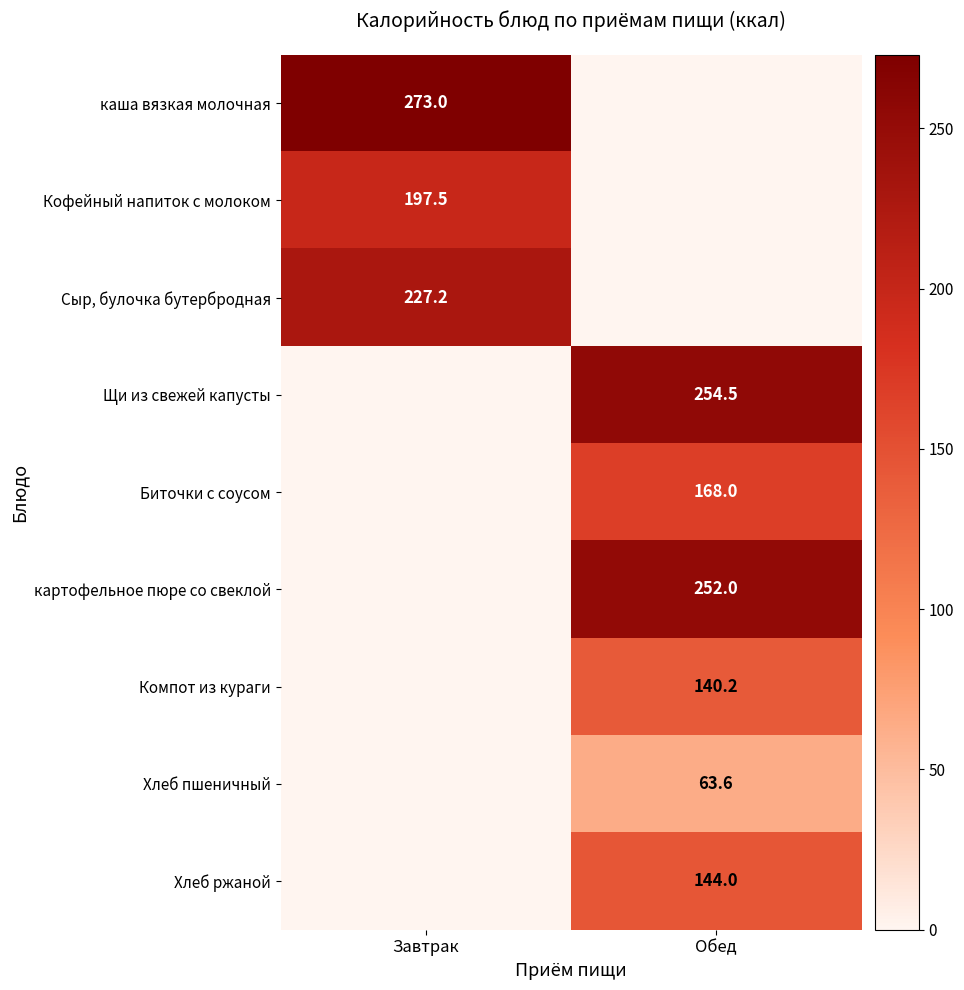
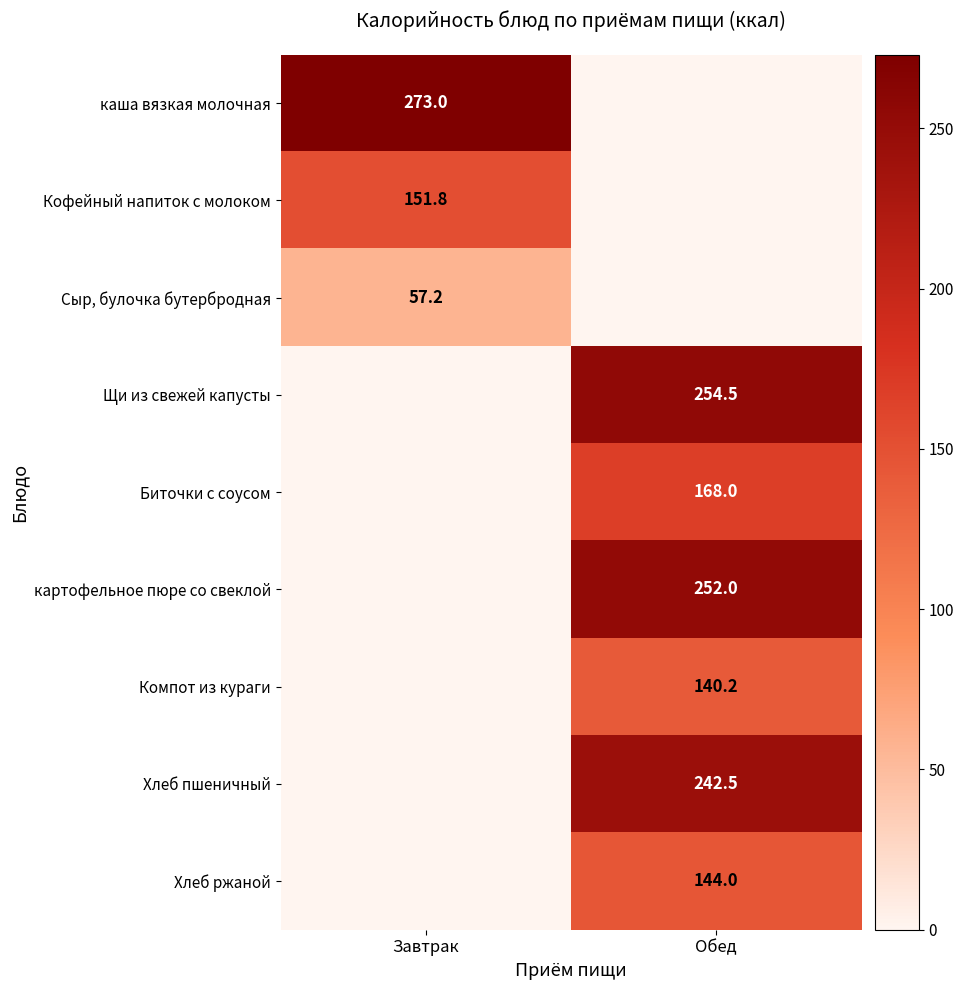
  {
    "каша вязкая молочная": {
      "Завтрак": 273.0
    },
    "Кофейный напиток с молоком": {
-     "Завтрак": 197.5
+     "Завтрак": 151.8
    },
    "Сыр, булочка бутербродная": {
-     "Завтрак": 227.2
+     "Завтрак": 57.2
    },
    "Щи из свежей капусты": {
      "Обед": 254.5
    },
    "Биточки с соусом": {
      "Обед": 168.0
    },
    "картофельное пюре со свеклой": {
      "Обед": 252.0
    },
    "Компот из кураги": {
      "Обед": 140.2
    },
    "Хлеб пшеничный": {
-     "Обед": 63.6
+     "Обед": 242.5
    },
    "Хлеб ржаной": {
      "Обед": 144.0
    }
  }
